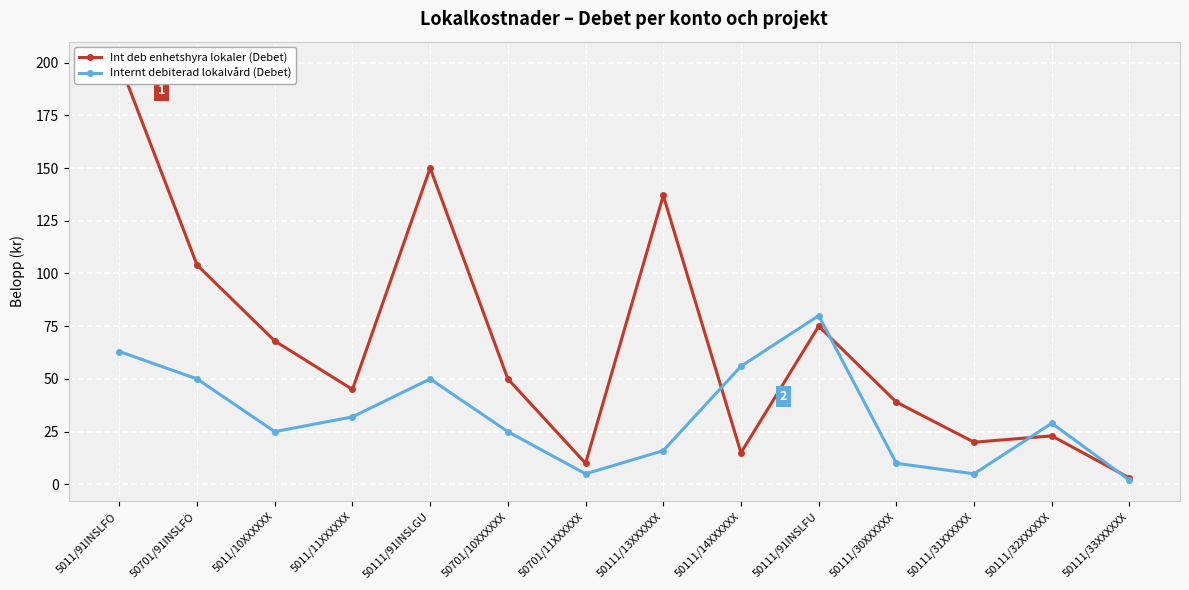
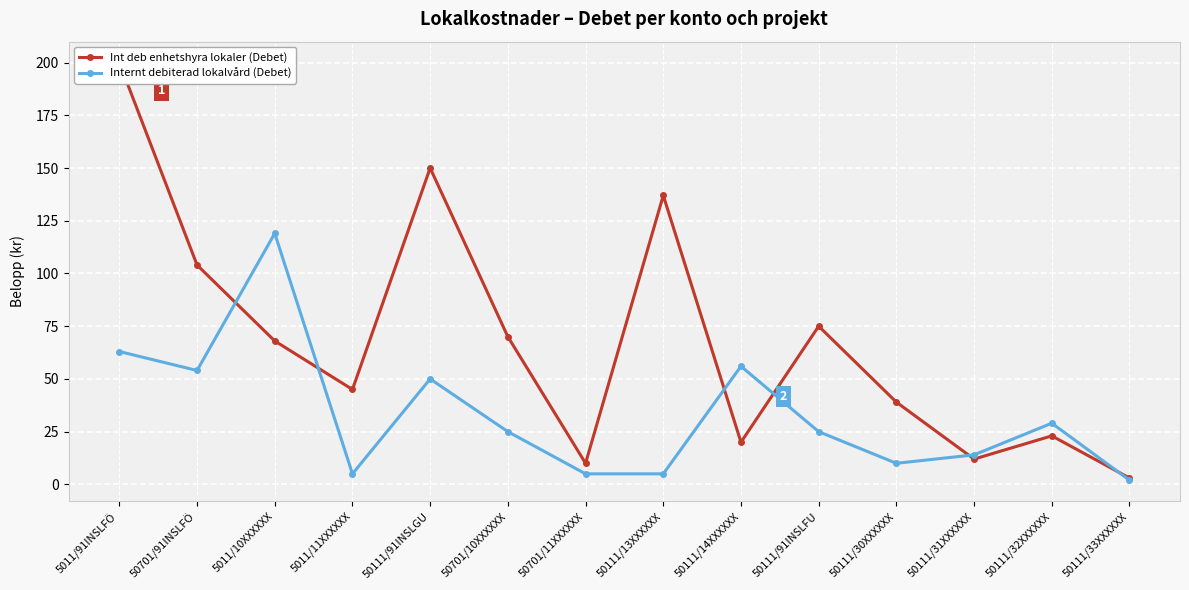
  {
    "Int deb enhetshyra lokaler (Debet)": {
      "50701/91INSLFÖ": 104,
      "5011/10XXXXXX": 68,
      "5011/11XXXXXX": 45,
      "50111/91INSLGU": 150,
-     "50701/10XXXXXX": 50,
+     "50701/10XXXXXX": 70,
      "50701/11XXXXXX": 10,
      "50111/13XXXXXX": 137,
-     "50111/14XXXXXX": 15,
+     "50111/14XXXXXX": 20,
      "50111/91INSLFU": 75,
      "50111/30XXXXXX": 39,
-     "50111/31XXXXXX": 20,
+     "50111/31XXXXXX": 12,
      "50111/32XXXXXX": 23
    },
    "Internt debiterad lokalvård (Debet)": {
      "5011/91INSLFÖ": 63,
-     "50701/91INSLFÖ": 50,
-     "5011/10XXXXXX": 25,
-     "5011/11XXXXXX": 32,
+     "50701/91INSLFÖ": 54,
+     "5011/10XXXXXX": 119,
+     "5011/11XXXXXX": 5,
      "50111/91INSLGU": 50,
      "50701/10XXXXXX": 25,
      "50701/11XXXXXX": 5,
-     "50111/13XXXXXX": 16,
+     "50111/13XXXXXX": 5,
      "50111/14XXXXXX": 56,
-     "50111/91INSLFU": 80,
+     "50111/91INSLFU": 25,
      "50111/30XXXXXX": 10,
-     "50111/31XXXXXX": 5,
+     "50111/31XXXXXX": 14,
      "50111/32XXXXXX": 29
    }
  }
